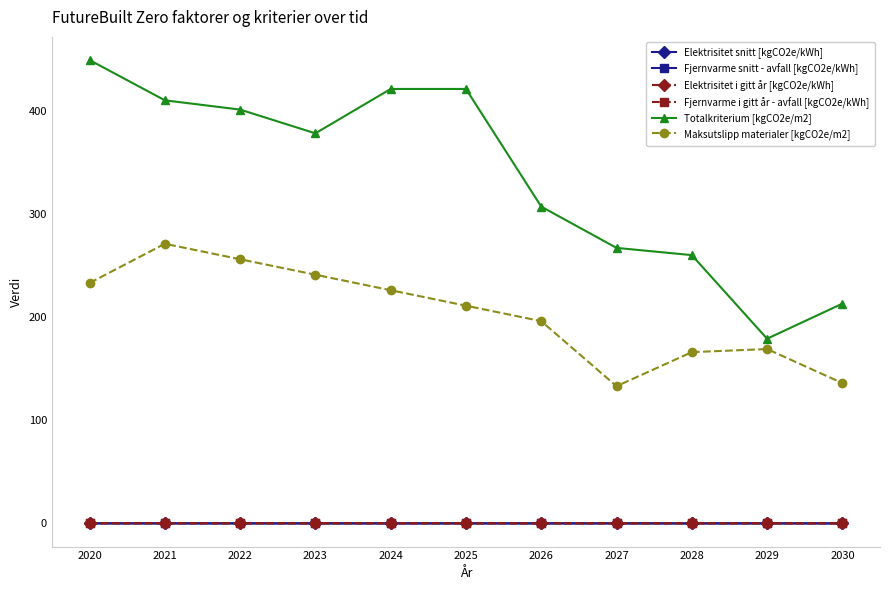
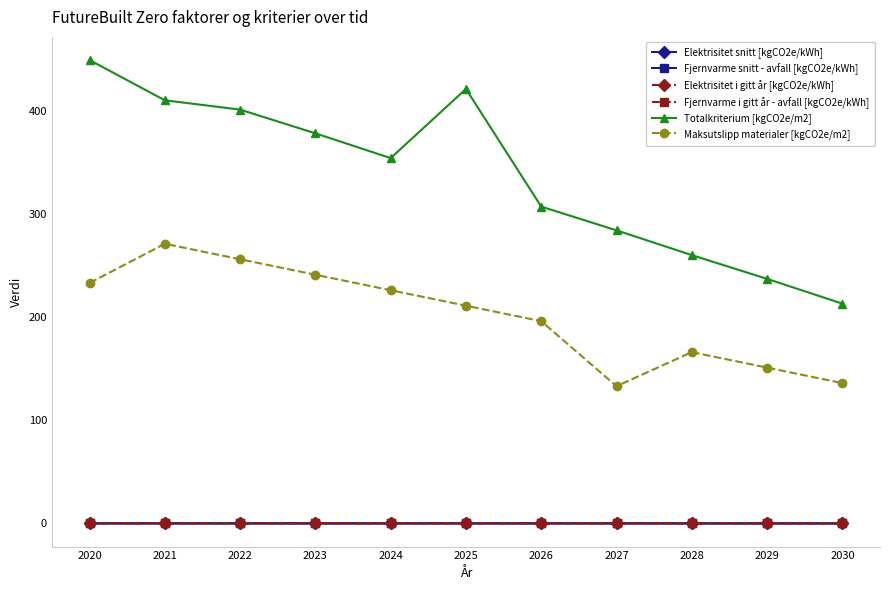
  {
    "Fjernvarme i gitt år - avfall [kgCO2e/kWh]": {
      "2020": 0,
      "2021": 0,
      "2022": 0,
      "2023": 0,
      "2024": 0,
      "2025": 0,
      "2026": 0,
      "2027": 0,
      "2028": 0,
      "2029": 0,
      "2030": 0
    },
    "Totalkriterium [kgCO2e/m2]": {
      "2020": 449,
      "2021": 410,
      "2022": 401,
      "2023": 378,
-     "2024": 421,
+     "2024": 354,
      "2025": 421,
      "2026": 307,
-     "2027": 267,
+     "2027": 284,
      "2028": 260,
-     "2029": 179,
+     "2029": 237,
      "2030": 213
    },
    "Maksutslipp materialer [kgCO2e/m2]": {
      "2020": 233,
      "2021": 271,
      "2022": 256,
      "2023": 241,
      "2024": 226,
      "2025": 211,
      "2026": 196,
      "2027": 133,
      "2028": 166,
-     "2029": 169,
+     "2029": 151,
      "2030": 136
    }
  }
